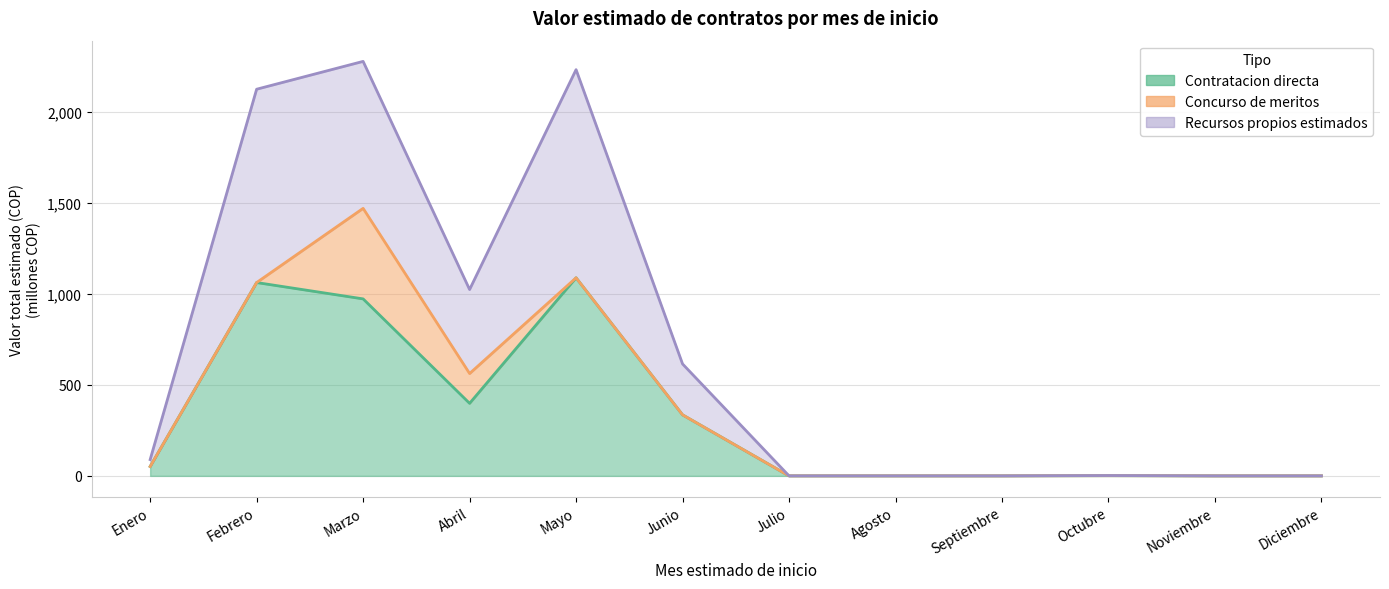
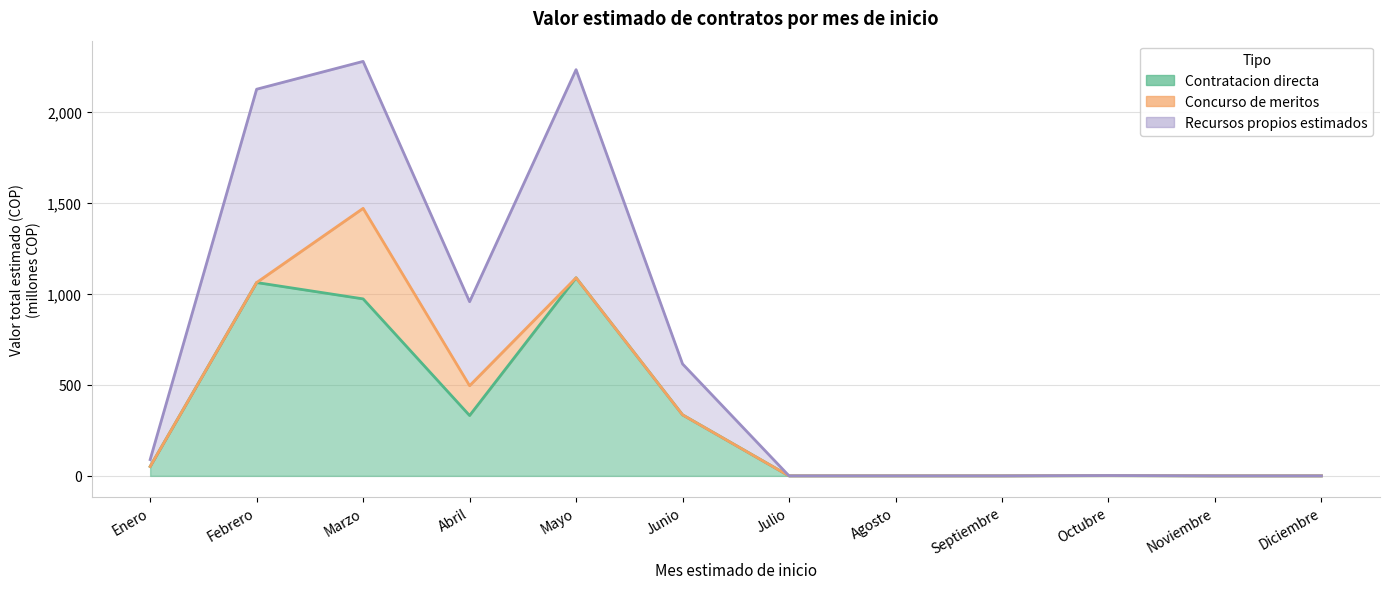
  {
    "Contratacion directa": {
      "Marzo": 970,
-     "Abril": 400
+     "Abril": 330
    }
  }
